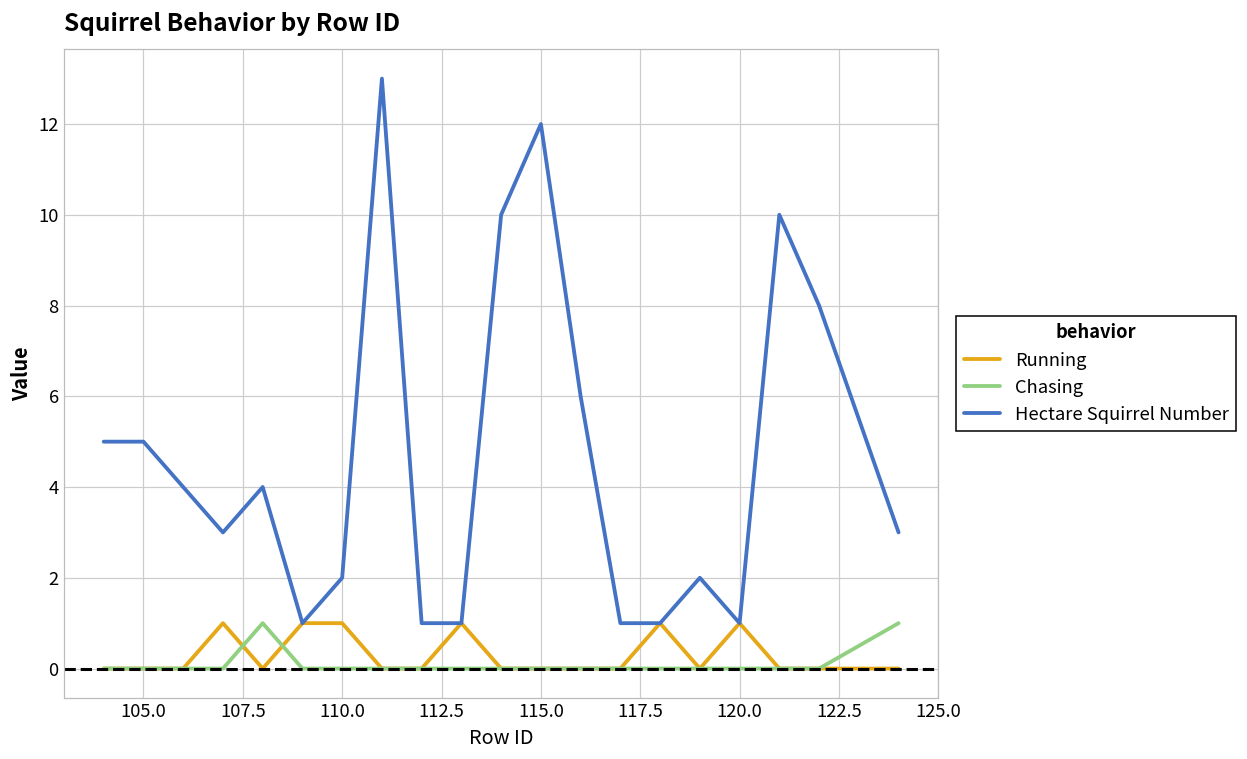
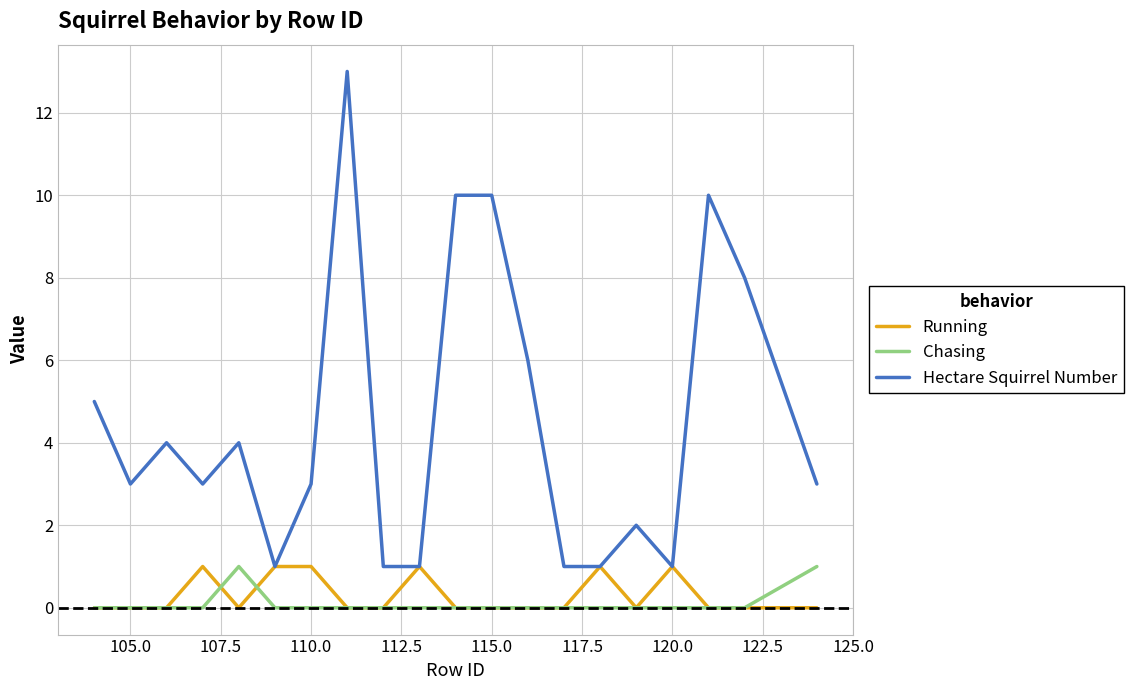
  {
    "Running": {
      "110.0": 1
    },
    "Chasing": {
      "110.0": 0,
      "120.0": 0
    },
    "Hectare Squirrel Number": {
-     "105.0": 5,
-     "110.0": 2,
-     "115.0": 12
+     "105.0": 3,
+     "110.0": 3,
+     "115.0": 10
    }
  }
